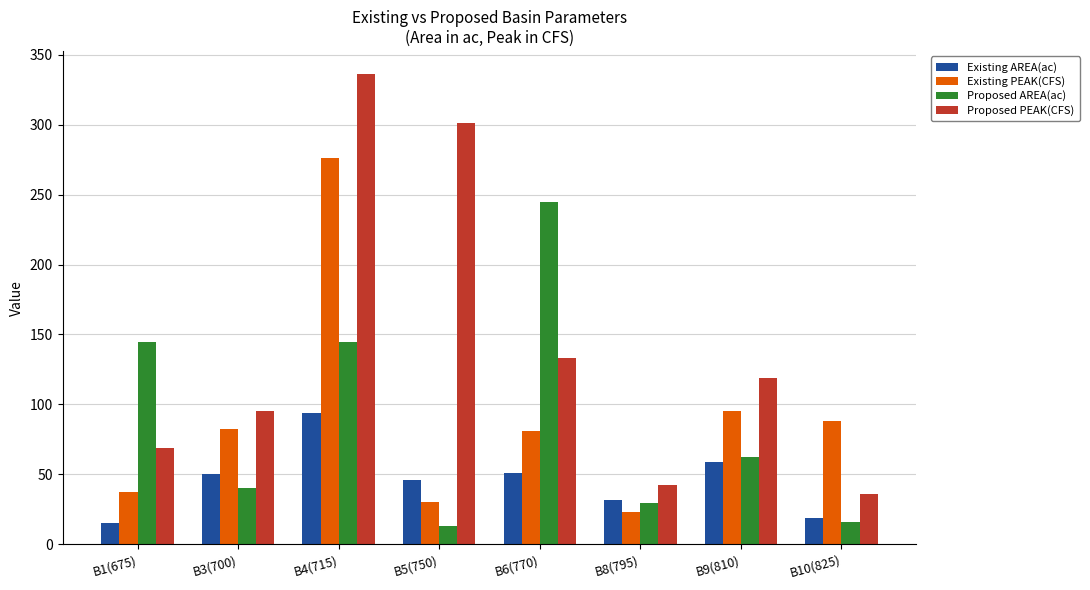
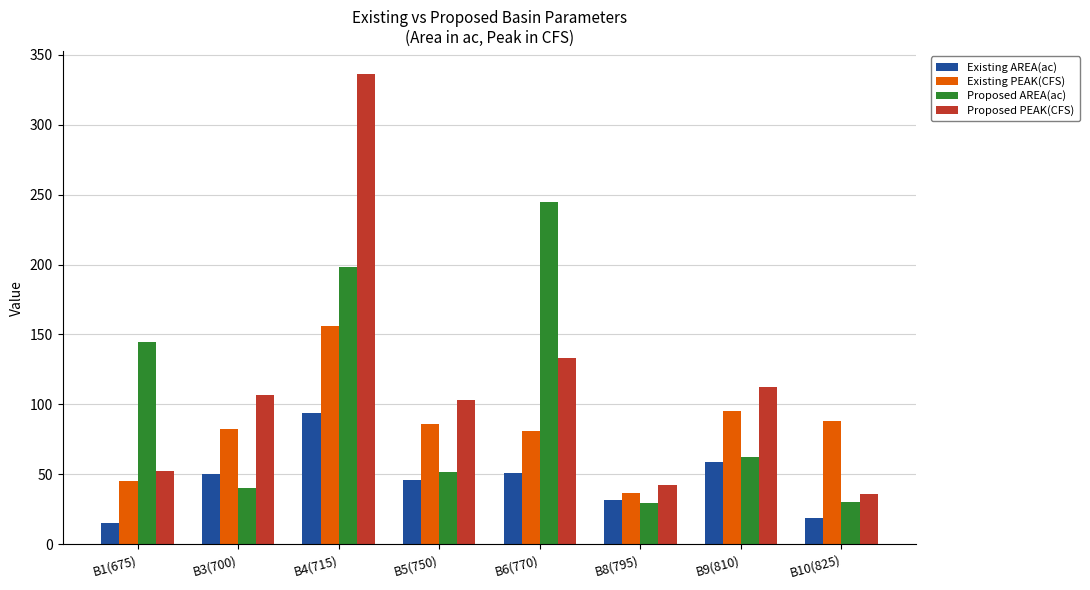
  {
    "Existing AREA(ac)": {
      "B1(675)": 15,
      "B3(700)": 50,
      "B4(715)": 94,
      "B5(750)": 46,
      "B6(770)": 51,
      "B8(795)": 32,
      "B9(810)": 59,
      "B10(825)": 19
    },
    "Existing PEAK(CFS)": {
-     "B1(675)": 37,
+     "B1(675)": 45,
      "B3(700)": 82,
-     "B4(715)": 276,
-     "B5(750)": 31,
+     "B4(715)": 156,
+     "B5(750)": 86,
      "B6(770)": 81,
-     "B8(795)": 23,
+     "B8(795)": 37,
      "B9(810)": 95,
      "B10(825)": 88
    },
    "Proposed AREA(ac)": {
      "B1(675)": 145,
      "B3(700)": 40,
-     "B4(715)": 145,
-     "B5(750)": 13,
+     "B4(715)": 198,
+     "B5(750)": 52,
      "B6(770)": 244,
      "B8(795)": 30,
      "B9(810)": 62,
-     "B10(825)": 16
+     "B10(825)": 30
    },
    "Proposed PEAK(CFS)": {
-     "B1(675)": 69,
-     "B3(700)": 95,
+     "B1(675)": 52,
+     "B3(700)": 107,
      "B4(715)": 336,
-     "B5(750)": 301,
+     "B5(750)": 103,
      "B6(770)": 133,
      "B8(795)": 43,
-     "B9(810)": 119,
+     "B9(810)": 112,
      "B10(825)": 36
    }
  }
